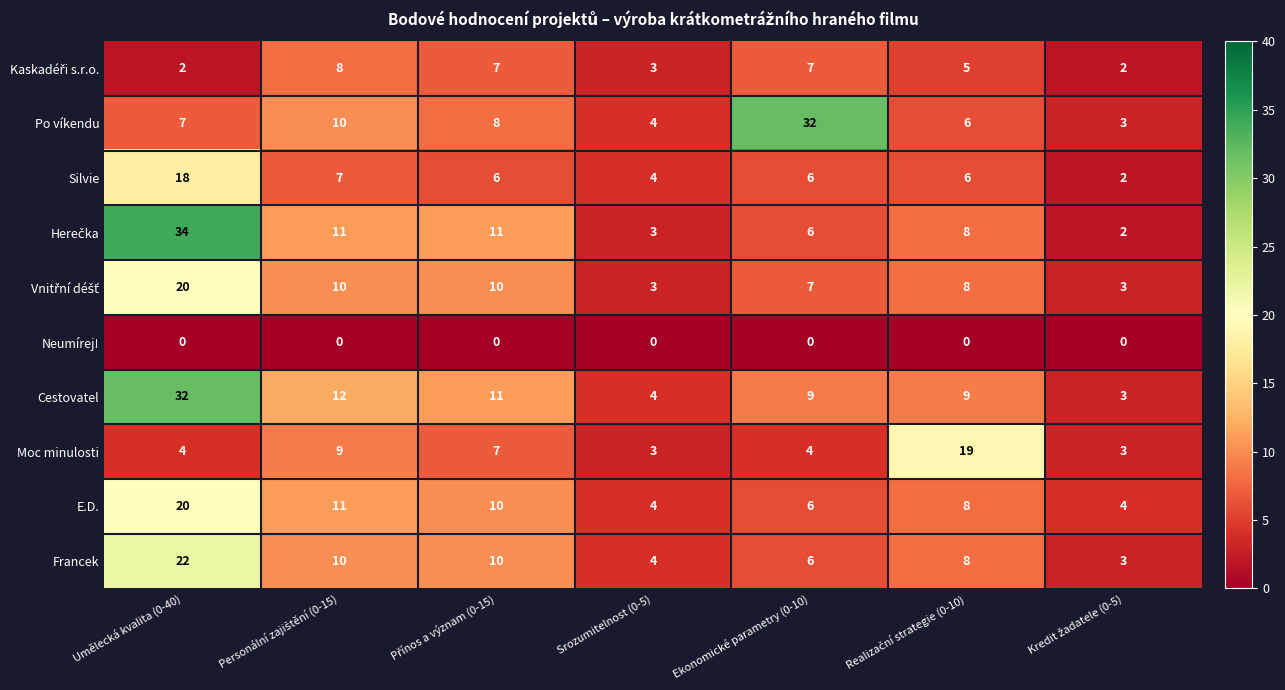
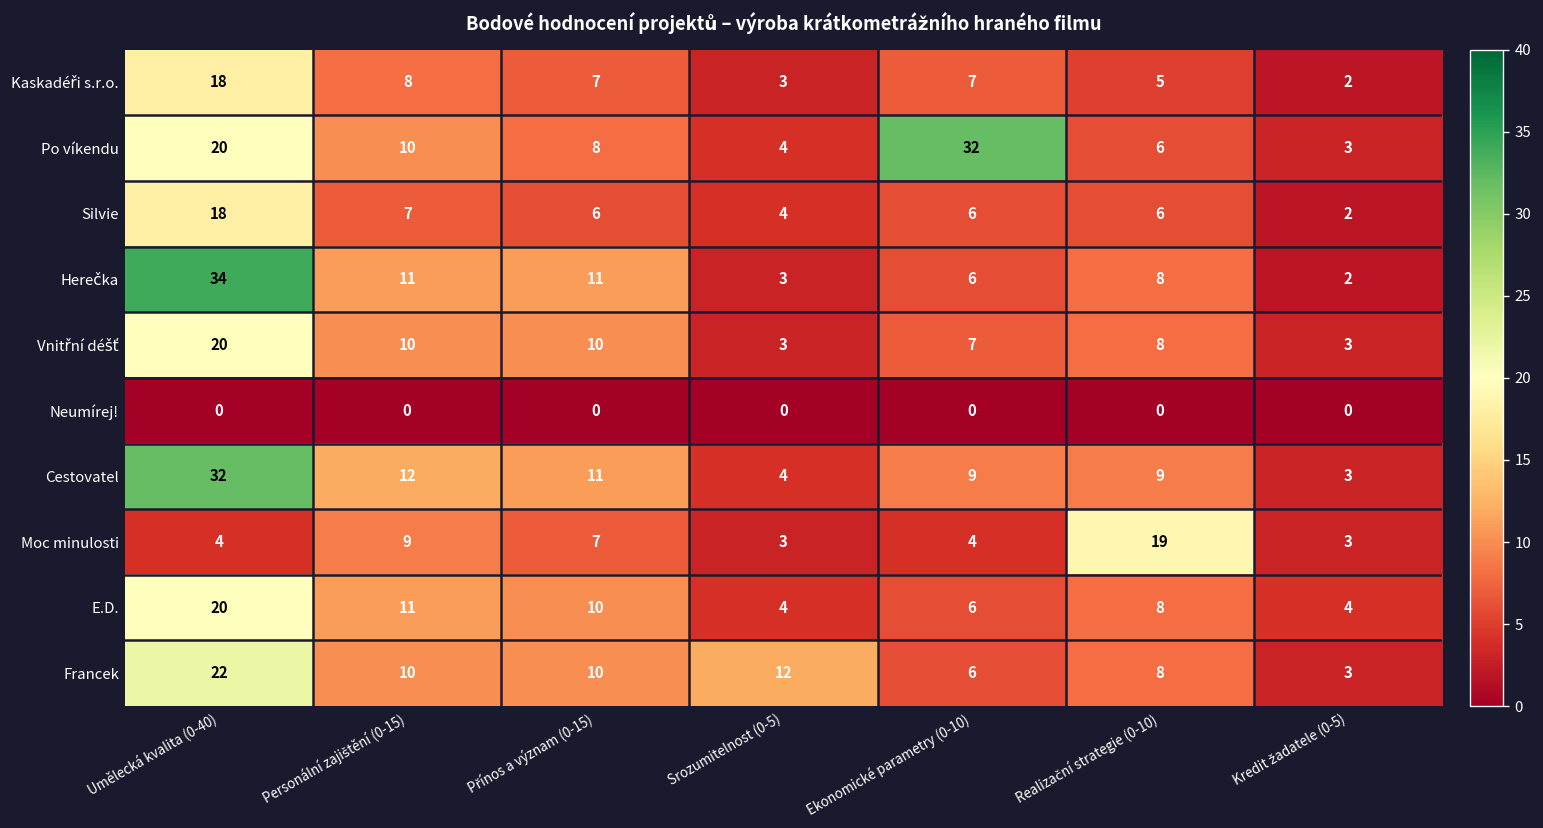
  {
    "Kaskadéři s.r.o.": {
-     "Umělecká kvalita (0-40)": 2,
+     "Umělecká kvalita (0-40)": 18,
      "Personální zajištění (0-15)": 8,
      "Přínos a význam (0-15)": 7,
      "Srozumitelnost (0-5)": 3,
      "Ekonomické parametry (0-10)": 7,
      "Realizační strategie (0-10)": 5,
      "Kredit žadatele (0-5)": 2
    },
    "Po víkendu": {
-     "Umělecká kvalita (0-40)": 7,
+     "Umělecká kvalita (0-40)": 20,
      "Personální zajištění (0-15)": 10,
      "Přínos a význam (0-15)": 8,
      "Srozumitelnost (0-5)": 4,
      "Ekonomické parametry (0-10)": 32,
      "Realizační strategie (0-10)": 6,
      "Kredit žadatele (0-5)": 3
    },
    "Silvie": {
      "Umělecká kvalita (0-40)": 18,
      "Personální zajištění (0-15)": 7,
      "Přínos a význam (0-15)": 6,
      "Srozumitelnost (0-5)": 4,
      "Ekonomické parametry (0-10)": 6,
      "Realizační strategie (0-10)": 6,
      "Kredit žadatele (0-5)": 2
    },
    "Herečka": {
      "Umělecká kvalita (0-40)": 34,
      "Personální zajištění (0-15)": 11,
      "Přínos a význam (0-15)": 11,
      "Srozumitelnost (0-5)": 3,
      "Ekonomické parametry (0-10)": 6,
      "Realizační strategie (0-10)": 8,
      "Kredit žadatele (0-5)": 2
    },
    "Vnitřní déšť": {
      "Umělecká kvalita (0-40)": 20,
      "Personální zajištění (0-15)": 10,
      "Přínos a význam (0-15)": 10,
      "Srozumitelnost (0-5)": 3,
      "Ekonomické parametry (0-10)": 7,
      "Realizační strategie (0-10)": 8,
      "Kredit žadatele (0-5)": 3
    },
    "Neumírej!": {
      "Umělecká kvalita (0-40)": 0,
      "Personální zajištění (0-15)": 0,
      "Přínos a význam (0-15)": 0,
      "Srozumitelnost (0-5)": 0,
      "Ekonomické parametry (0-10)": 0,
      "Realizační strategie (0-10)": 0,
      "Kredit žadatele (0-5)": 0
    },
    "Cestovatel": {
      "Umělecká kvalita (0-40)": 32,
      "Personální zajištění (0-15)": 12,
      "Přínos a význam (0-15)": 11,
      "Srozumitelnost (0-5)": 4,
      "Ekonomické parametry (0-10)": 9,
      "Realizační strategie (0-10)": 9,
      "Kredit žadatele (0-5)": 3
    },
    "Moc minulosti": {
      "Umělecká kvalita (0-40)": 4,
      "Personální zajištění (0-15)": 9,
      "Přínos a význam (0-15)": 7,
      "Srozumitelnost (0-5)": 3,
      "Ekonomické parametry (0-10)": 4,
      "Realizační strategie (0-10)": 19,
      "Kredit žadatele (0-5)": 3
    },
    "E.D.": {
      "Umělecká kvalita (0-40)": 20,
      "Personální zajištění (0-15)": 11,
      "Přínos a význam (0-15)": 10,
      "Srozumitelnost (0-5)": 4,
      "Ekonomické parametry (0-10)": 6,
      "Realizační strategie (0-10)": 8,
      "Kredit žadatele (0-5)": 4
    },
    "Francek": {
      "Umělecká kvalita (0-40)": 22,
      "Personální zajištění (0-15)": 10,
      "Přínos a význam (0-15)": 10,
-     "Srozumitelnost (0-5)": 4,
+     "Srozumitelnost (0-5)": 12,
      "Ekonomické parametry (0-10)": 6,
      "Realizační strategie (0-10)": 8,
      "Kredit žadatele (0-5)": 3
    }
  }
